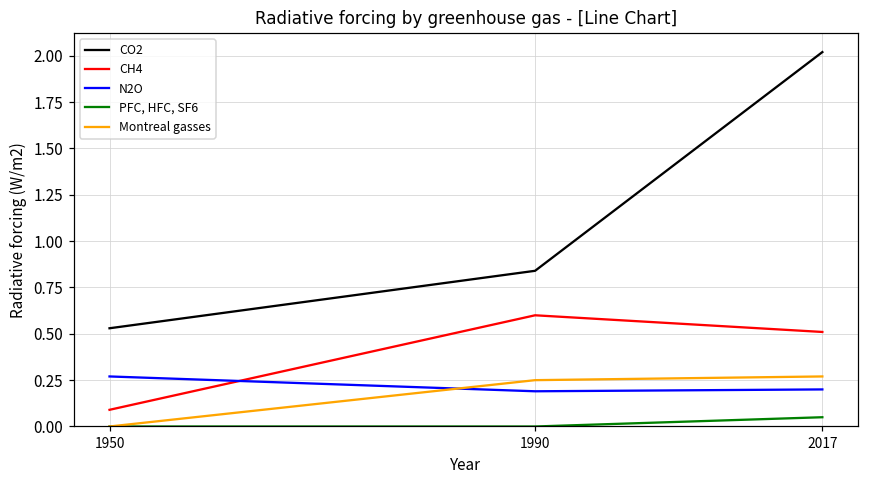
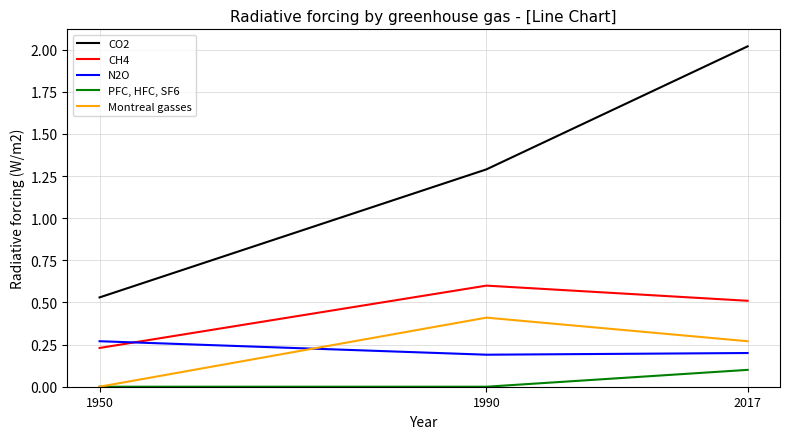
  {
    "CO2": {
      "1950": 0.53,
-     "1990": 0.84,
+     "1990": 1.29,
      "2017": 2.02
    },
    "CH4": {
-     "1950": 0.09,
+     "1950": 0.23,
      "1990": 0.60,
      "2017": 0.51
    },
    "N2O": {
      "1950": 0.27,
      "1990": 0.19,
      "2017": 0.20
    },
    "PFC, HFC, SF6": {
      "1990": 0.00,
-     "2017": 0.05
+     "2017": 0.10
    },
    "Montreal gasses": {
-     "1990": 0.25,
+     "1990": 0.41,
      "2017": 0.27
    }
  }
